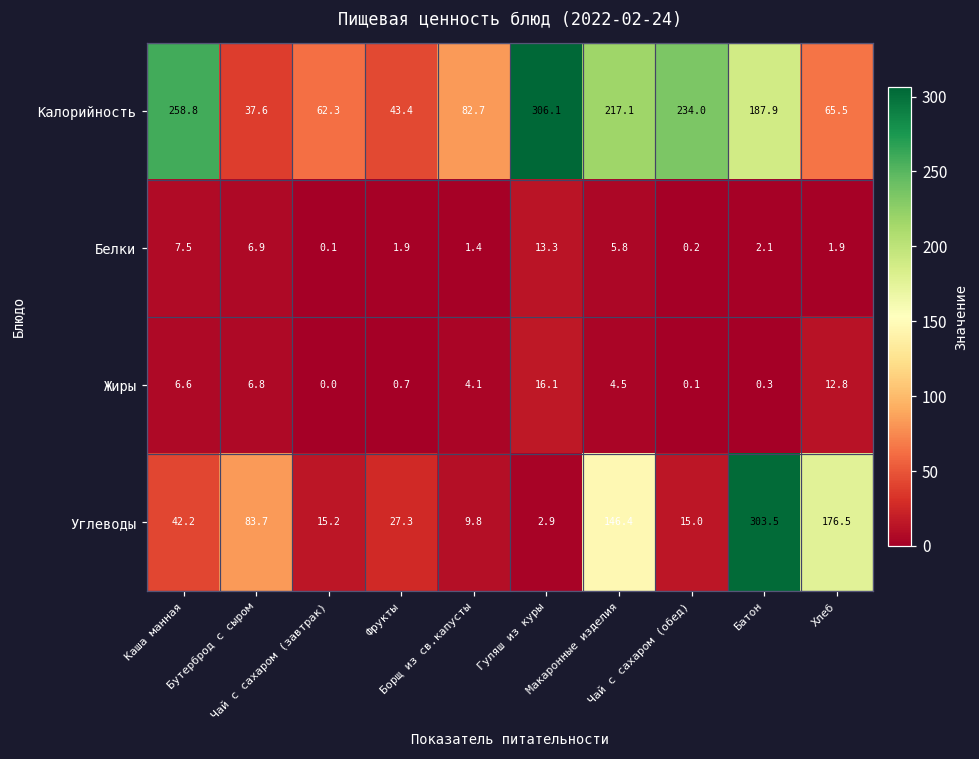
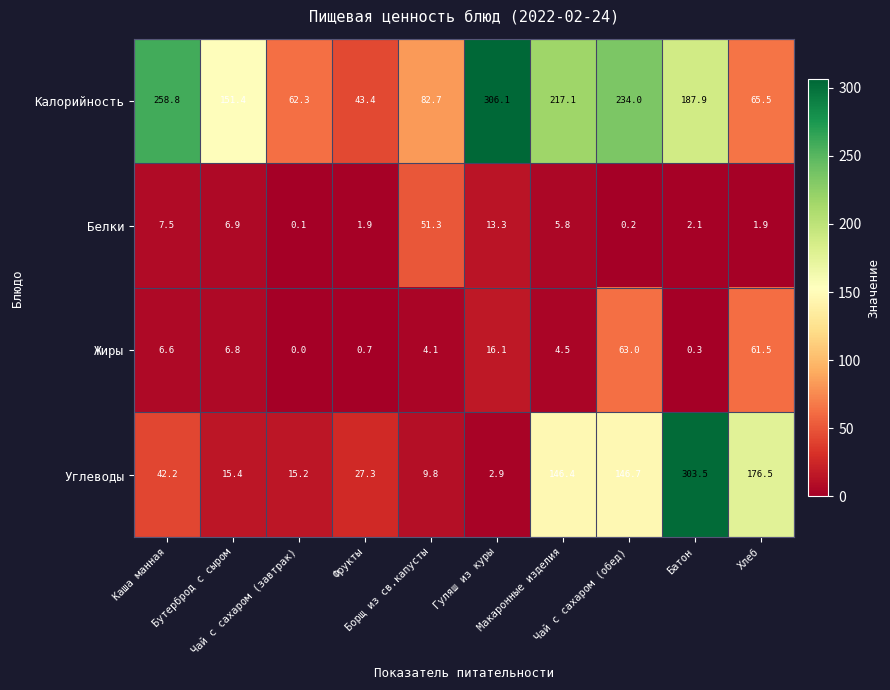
  {
    "Калорийность": {
      "Каша манная": 258.8,
-     "Бутерброд с сыром": 37.6,
+     "Бутерброд с сыром": 151.4,
      "Чай с сахаром (завтрак)": 62.3,
      "Фрукты": 43.4,
      "Борщ из св.капусты": 82.7,
      "Гуляш из куры": 306.1,
      "Макаронные изделия": 217.1,
      "Чай с сахаром (обед)": 234.0,
      "Батон": 187.9,
      "Хлеб": 65.5
    },
    "Белки": {
      "Каша манная": 7.5,
      "Бутерброд с сыром": 6.9,
      "Чай с сахаром (завтрак)": 0.1,
      "Фрукты": 1.9,
-     "Борщ из св.капусты": 1.4,
+     "Борщ из св.капусты": 51.3,
      "Гуляш из куры": 13.3,
      "Макаронные изделия": 5.8,
      "Чай с сахаром (обед)": 0.2,
      "Батон": 2.1,
      "Хлеб": 1.9
    },
    "Жиры": {
      "Каша манная": 6.6,
      "Бутерброд с сыром": 6.8,
      "Чай с сахаром (завтрак)": 0.0,
      "Фрукты": 0.7,
      "Борщ из св.капусты": 4.1,
      "Гуляш из куры": 16.1,
      "Макаронные изделия": 4.5,
-     "Чай с сахаром (обед)": 0.1,
+     "Чай с сахаром (обед)": 63.0,
      "Батон": 0.3,
-     "Хлеб": 12.8
+     "Хлеб": 61.5
    },
    "Углеводы": {
      "Каша манная": 42.2,
-     "Бутерброд с сыром": 83.7,
+     "Бутерброд с сыром": 15.4,
      "Чай с сахаром (завтрак)": 15.2,
      "Фрукты": 27.3,
      "Борщ из св.капусты": 9.8,
      "Гуляш из куры": 2.9,
      "Макаронные изделия": 146.4,
-     "Чай с сахаром (обед)": 15.0,
+     "Чай с сахаром (обед)": 146.7,
      "Батон": 303.5,
      "Хлеб": 176.5
    }
  }
